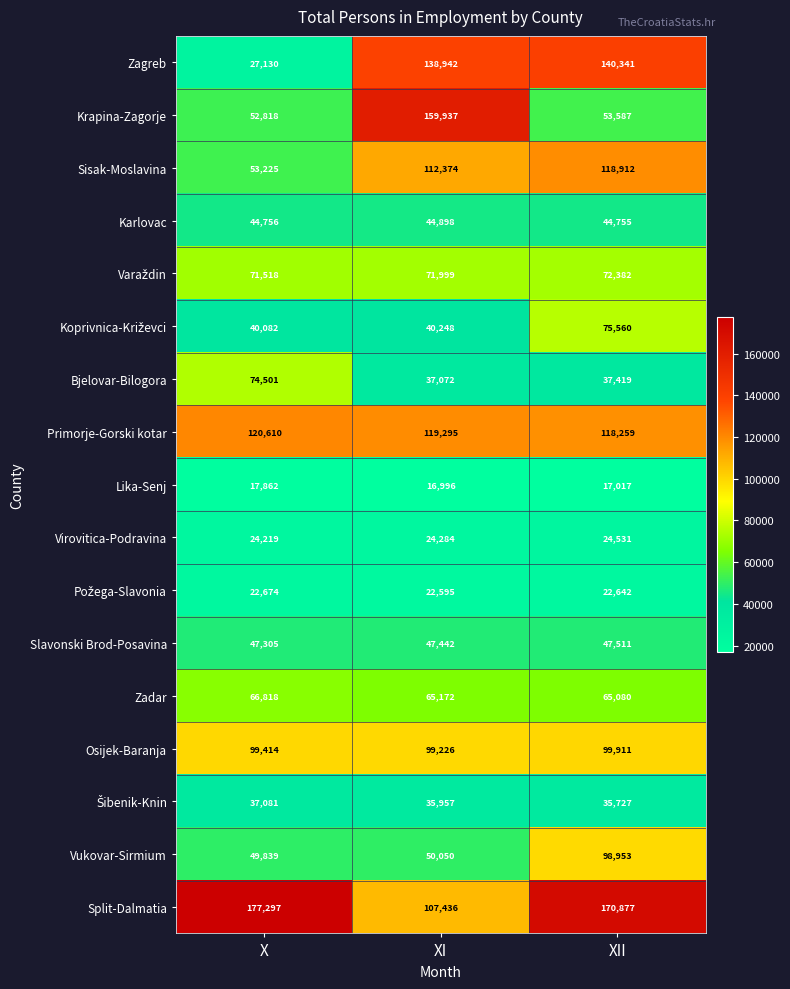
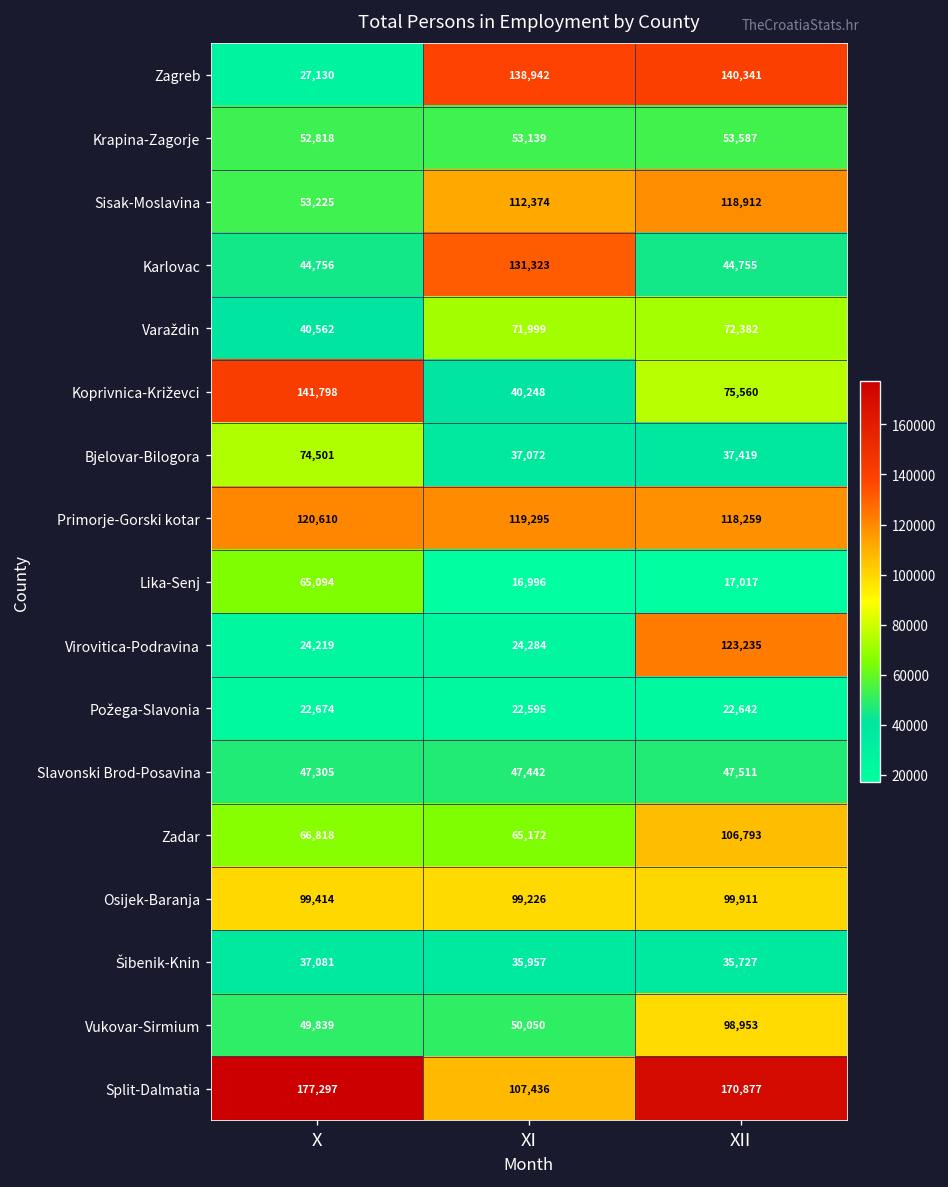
  {
    "Zagreb": {
      "X": "27,130",
      "XI": "138,942",
      "XII": "140,341"
    },
    "Krapina-Zagorje": {
      "X": "52,818",
-     "XI": "159,937",
+     "XI": "53,139",
      "XII": "53,587"
    },
    "Sisak-Moslavina": {
      "X": "53,225",
      "XI": "112,374",
      "XII": "118,912"
    },
    "Karlovac": {
      "X": "44,756",
-     "XI": "44,898",
+     "XI": "131,323",
      "XII": "44,755"
    },
    "Varaždin": {
-     "X": "71,518",
+     "X": "40,562",
      "XI": "71,999",
      "XII": "72,382"
    },
    "Koprivnica-Križevci": {
-     "X": "40,082",
+     "X": "141,798",
      "XI": "40,248",
      "XII": "75,560"
    },
    "Bjelovar-Bilogora": {
      "X": "74,501",
      "XI": "37,072",
      "XII": "37,419"
    },
    "Primorje-Gorski kotar": {
      "X": "120,610",
      "XI": "119,295",
      "XII": "118,259"
    },
    "Lika-Senj": {
-     "X": "17,862",
+     "X": "65,094",
      "XI": "16,996",
      "XII": "17,017"
    },
    "Virovitica-Podravina": {
      "X": "24,219",
      "XI": "24,284",
-     "XII": "24,531"
+     "XII": "123,235"
    },
    "Požega-Slavonia": {
      "X": "22,674",
      "XI": "22,595",
      "XII": "22,642"
    },
    "Slavonski Brod-Posavina": {
      "X": "47,305",
      "XI": "47,442",
      "XII": "47,511"
    },
    "Zadar": {
      "X": "66,818",
      "XI": "65,172",
-     "XII": "65,080"
+     "XII": "106,793"
    },
    "Osijek-Baranja": {
      "X": "99,414",
      "XI": "99,226",
      "XII": "99,911"
    },
    "Šibenik-Knin": {
      "X": "37,081",
      "XI": "35,957",
      "XII": "35,727"
    },
    "Vukovar-Sirmium": {
      "X": "49,839",
      "XI": "50,050",
      "XII": "98,953"
    },
    "Split-Dalmatia": {
      "X": "177,297",
      "XI": "107,436",
      "XII": "170,877"
    }
  }
